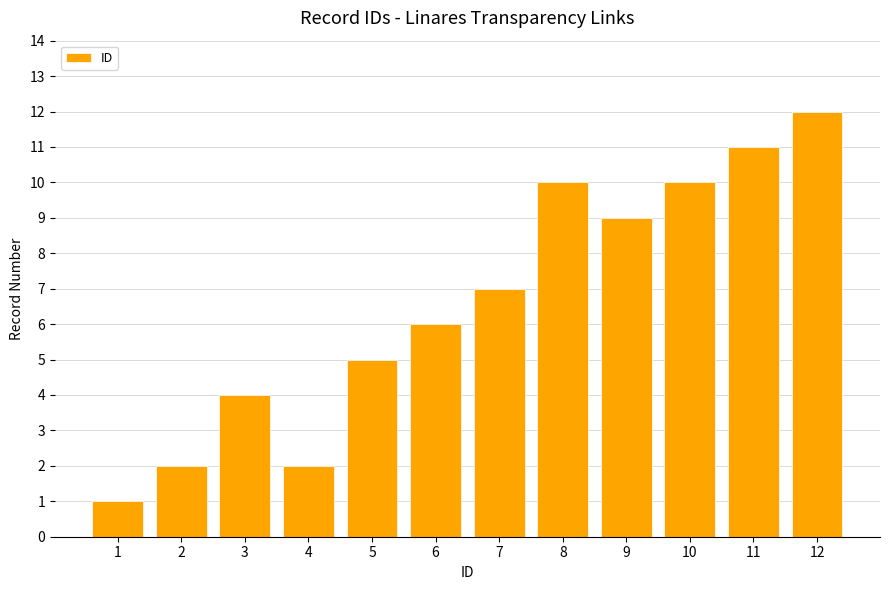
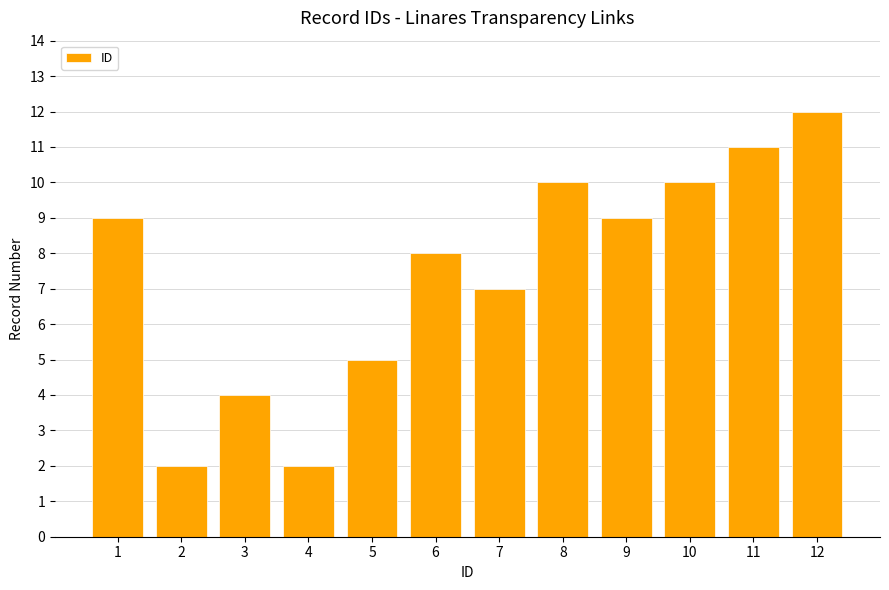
  {
-   "1": 1,
+   "1": 9,
    "2": 2,
    "3": 4,
    "4": 2,
    "5": 5,
-   "6": 6,
+   "6": 8,
    "7": 7,
    "8": 10,
    "9": 9,
    "10": 10,
    "11": 11,
    "12": 12
  }
